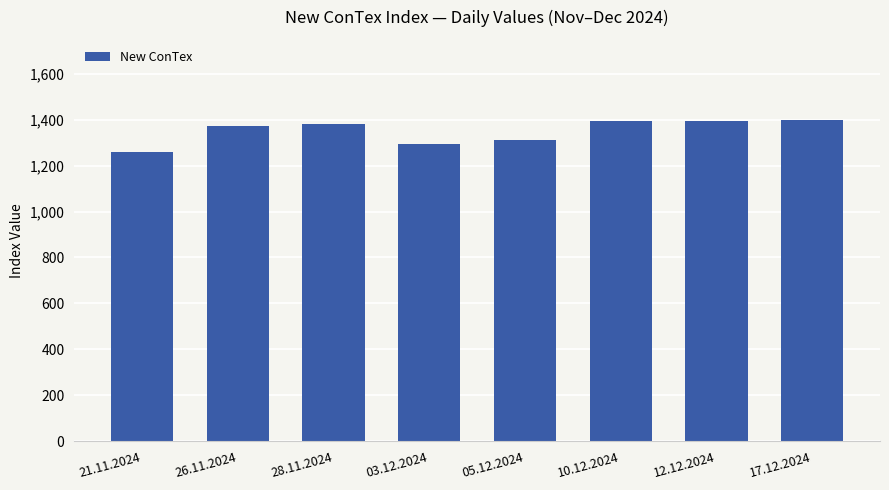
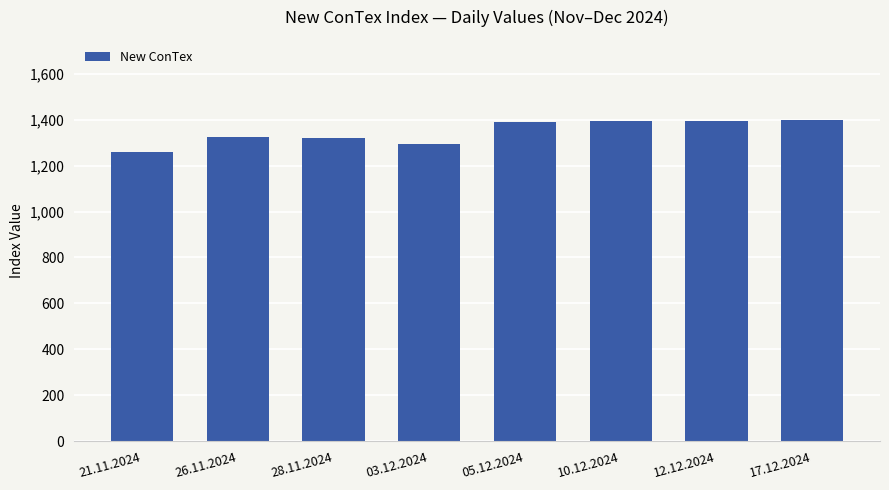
  {
    "21.11.2024": "1,260",
-   "26.11.2024": "1,370",
-   "28.11.2024": "1,380",
+   "26.11.2024": "1,320",
+   "28.11.2024": "1,320",
    "03.12.2024": "1,300",
-   "05.12.2024": "1,310",
+   "05.12.2024": "1,390",
    "10.12.2024": "1,390",
    "12.12.2024": "1,400",
    "17.12.2024": "1,400"
  }
